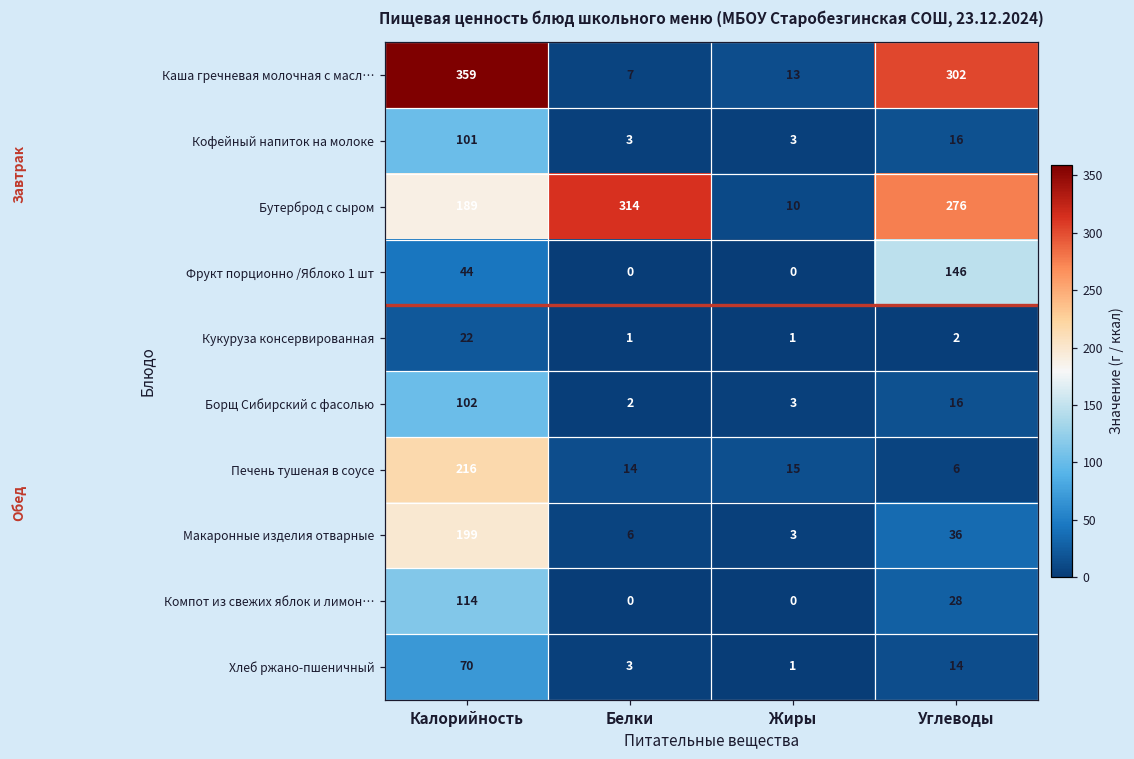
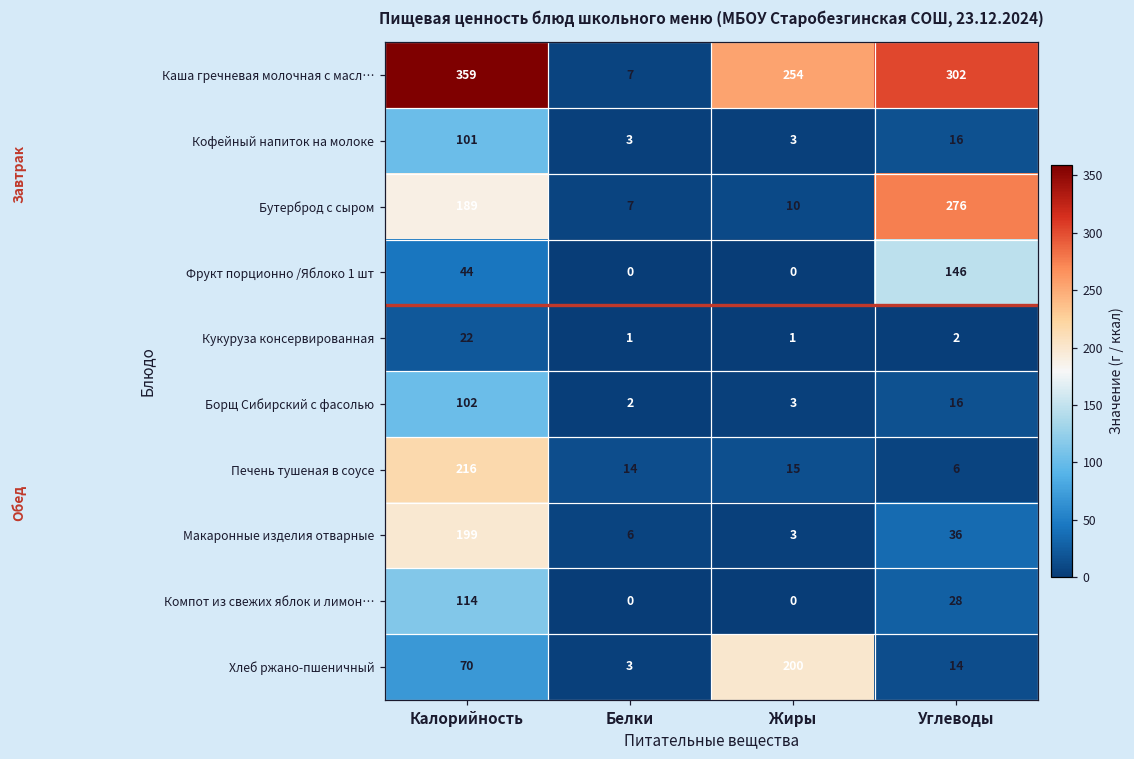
  {
    "Каша гречневая молочная с масл…": {
      "Калорийность": 359,
      "Белки": 7,
-     "Жиры": 13,
+     "Жиры": 254,
      "Углеводы": 302
    },
    "Кофейный напиток на молоке": {
      "Калорийность": 101,
      "Белки": 3,
      "Жиры": 3,
      "Углеводы": 16
    },
    "Бутерброд с сыром": {
-     "Белки": 314,
+     "Белки": 7,
      "Жиры": 10,
      "Углеводы": 276
    },
    "Фрукт порционно /Яблоко 1 шт": {
      "Калорийность": 44,
      "Белки": 0,
      "Жиры": 0,
      "Углеводы": 146
    },
    "Кукуруза консервированная": {
      "Калорийность": 22,
      "Белки": 1,
      "Жиры": 1,
      "Углеводы": 2
    },
    "Борщ Сибирский с фасолью": {
      "Калорийность": 102,
      "Белки": 2,
      "Жиры": 3,
      "Углеводы": 16
    },
    "Печень тушеная в соусе": {
      "Калорийность": 216,
      "Белки": 14,
      "Жиры": 15,
      "Углеводы": 6
    },
    "Макаронные изделия отварные": {
      "Белки": 6,
      "Жиры": 3,
      "Углеводы": 36
    },
    "Компот из свежих яблок и лимон…": {
      "Калорийность": 114,
      "Белки": 0,
      "Жиры": 0,
      "Углеводы": 28
    },
    "Хлеб ржано-пшеничный": {
      "Калорийность": 70,
      "Белки": 3,
-     "Жиры": 1,
+     "Жиры": 200,
      "Углеводы": 14
    }
  }
